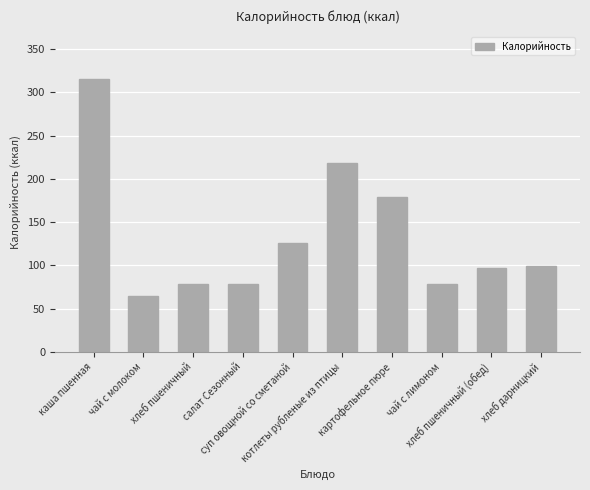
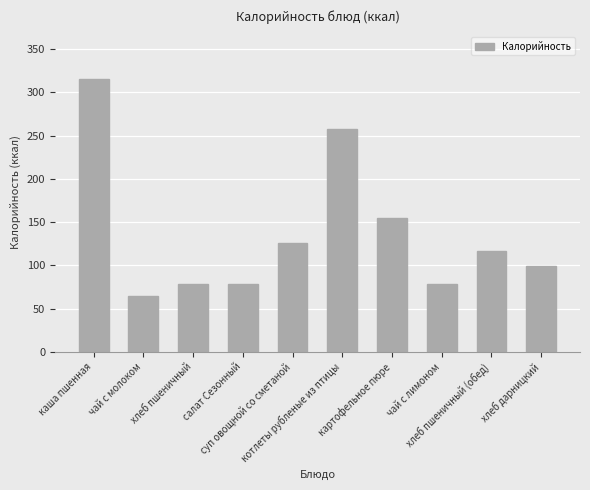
  {
    "каша пшенная": 320,
    "чай с молоком": 60,
    "хлеб пшеничный": 80,
    "салат Сезонный": 80,
    "суп овощной со сметаной": 130,
-   "котлеты рубленые из птицы": 220,
-   "картофельное пюре": 180,
+   "котлеты рубленые из птицы": 260,
+   "картофельное пюре": 150,
    "чай с лимоном": 80,
-   "хлеб пшеничный (обед)": 100,
+   "хлеб пшеничный (обед)": 120,
    "хлеб дарницкий": 100
  }
